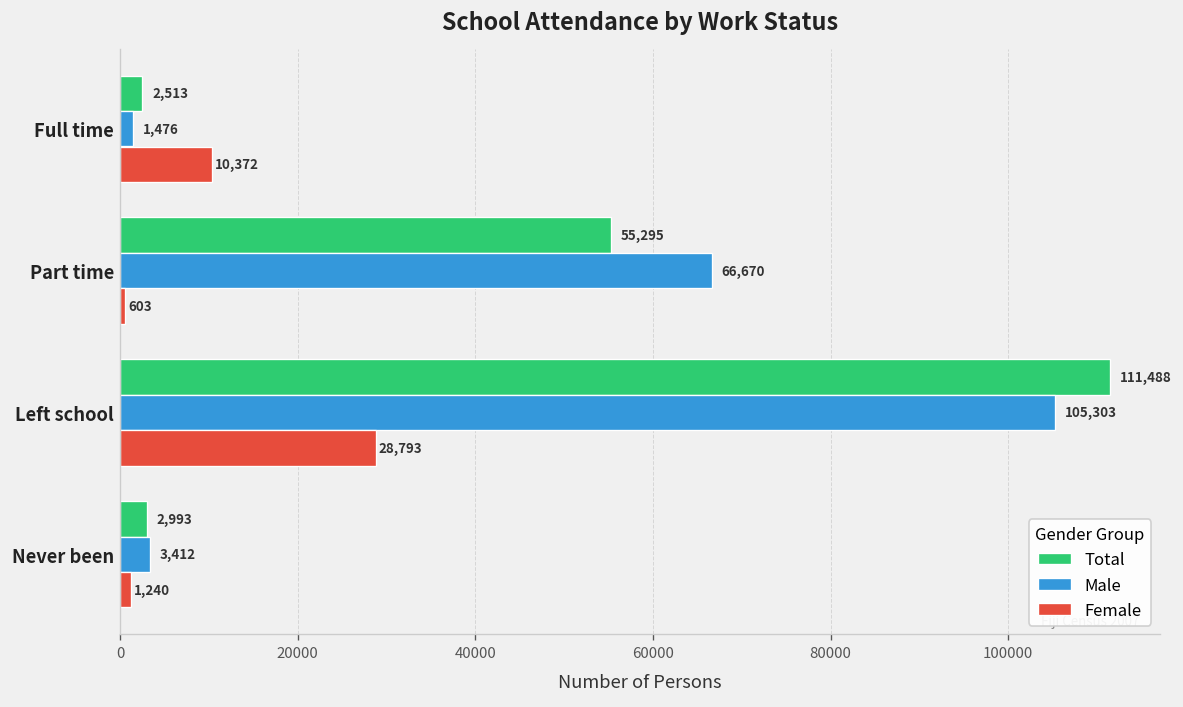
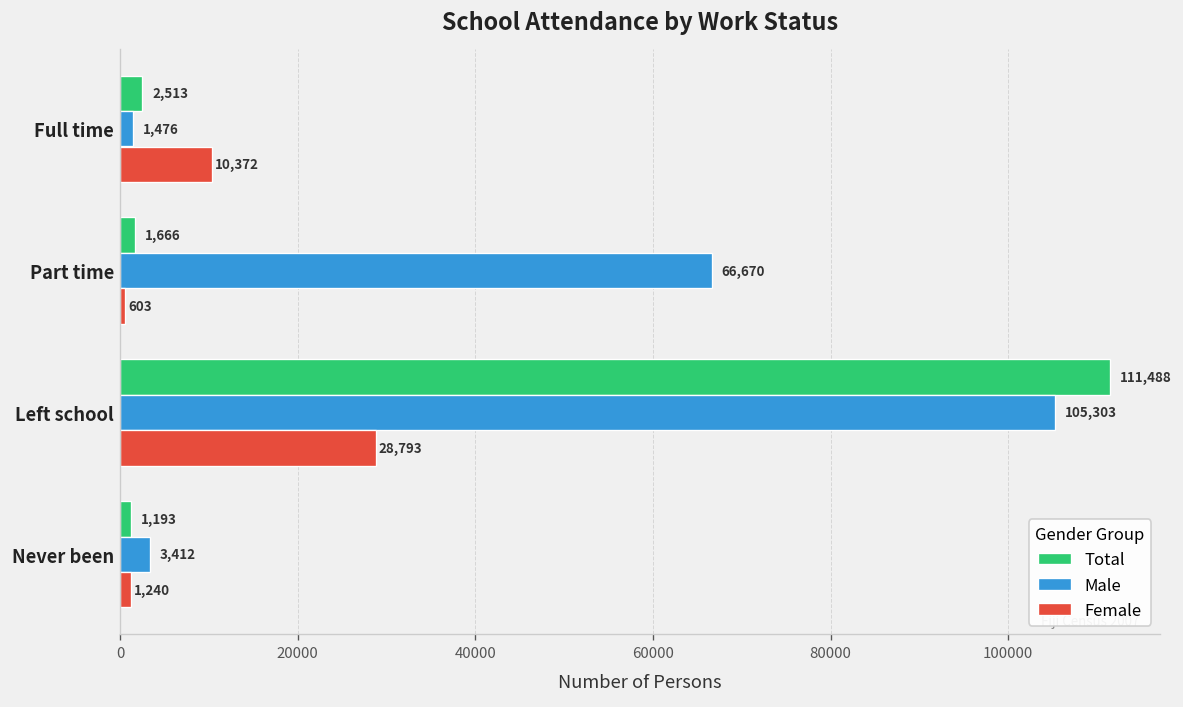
  {
    "Total": {
      "Full time": "2,513",
-     "Part time": "55,295",
+     "Part time": "1,666",
      "Left school": "111,488",
-     "Never been": "2,993"
+     "Never been": "1,193"
    },
    "Male": {
      "Full time": "1,476",
      "Part time": "66,670",
      "Left school": "105,303",
      "Never been": "3,412"
    },
    "Female": {
      "Full time": "10,372",
      "Part time": "603",
      "Left school": "28,793",
      "Never been": "1,240"
    }
  }
